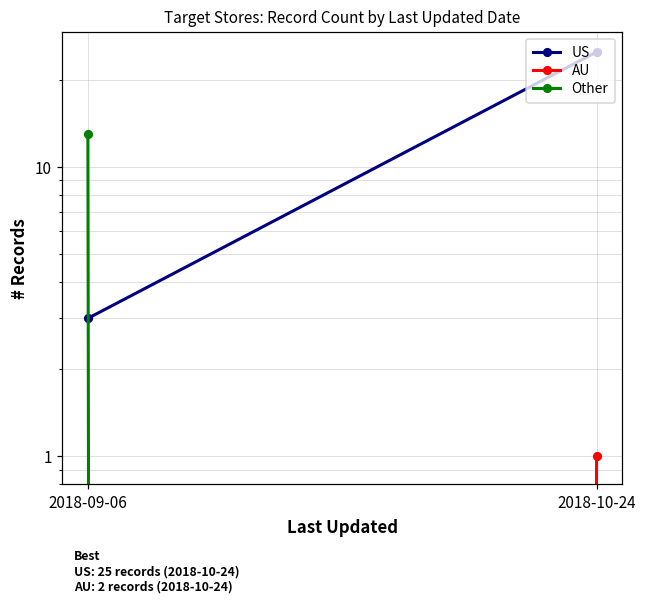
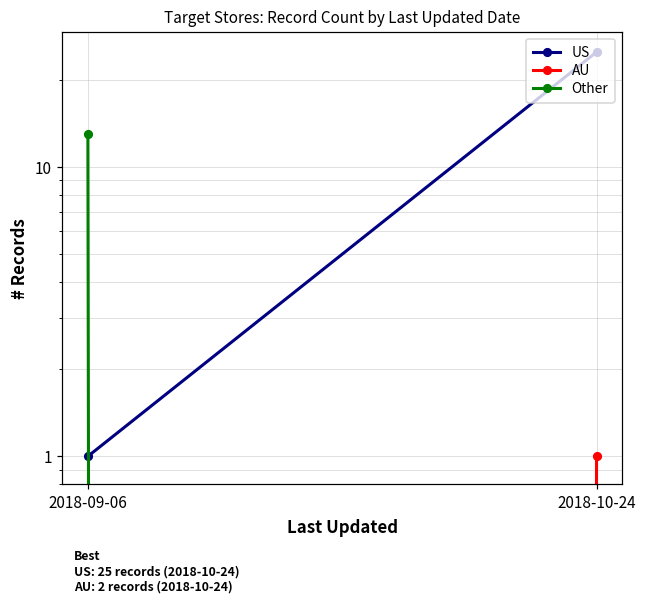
  {
    "US": {
-     "2018-09-06": 3
+     "2018-09-06": 1
    },
    "AU": {
      "2018-10-24": 1
    },
    "Other": {
      "2018-09-06": 13
    }
  }
